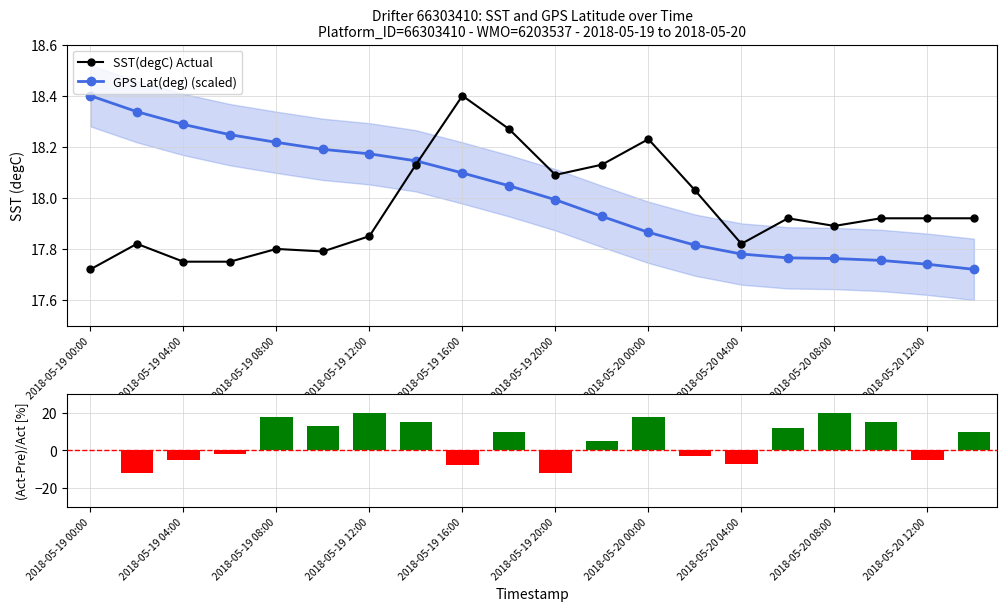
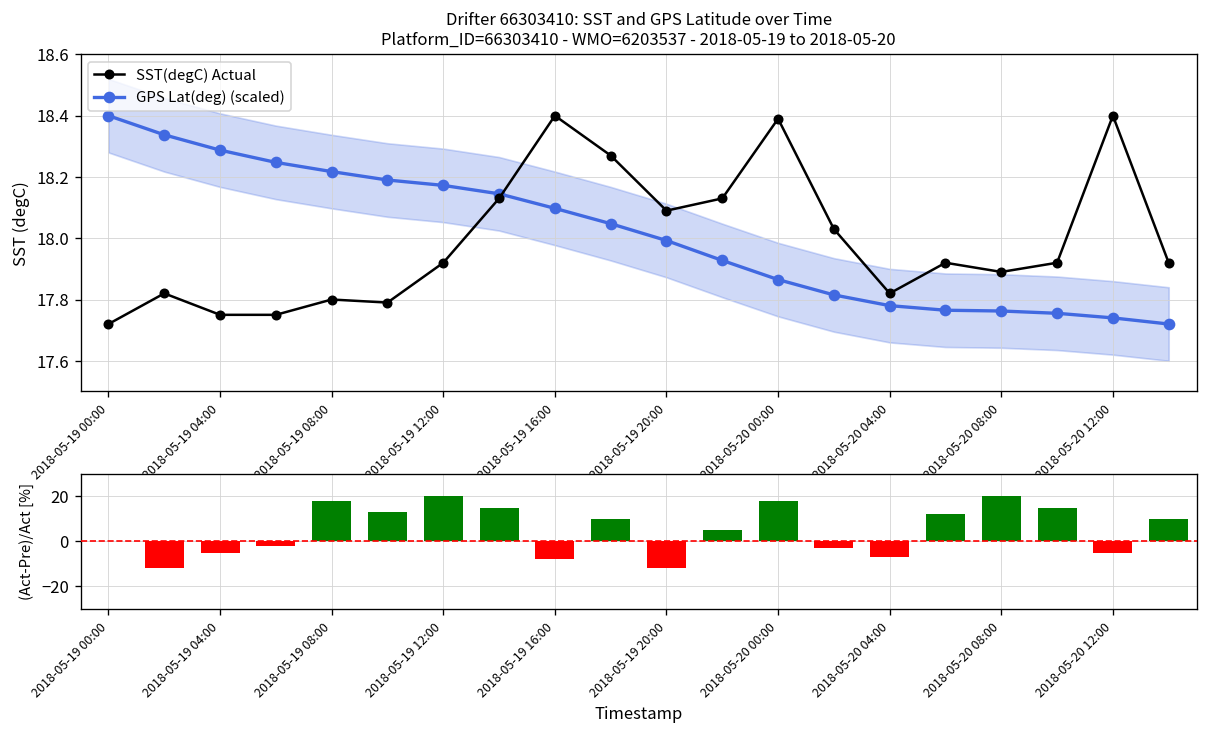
  {
    "Drifter 66303410: SST and GPS Latitude over Time Platform_ID=66303410 - WMO=6203537 - 2018-05-19 to 2018-05-20": {
      "SST(degC) Actual": {
        "2018-05-19 00:00": 17.72,
        "2018-05-19 04:00": 17.75,
        "2018-05-19 08:00": 17.80,
-       "2018-05-19 12:00": 17.85,
+       "2018-05-19 12:00": 17.92,
        "2018-05-19 16:00": 18.40,
        "2018-05-19 20:00": 18.09,
-       "2018-05-20 00:00": 18.23,
+       "2018-05-20 00:00": 18.39,
        "2018-05-20 04:00": 17.82,
-       "2018-05-20 12:00": 17.92
+       "2018-05-20 12:00": 18.40
      }
    }
  }
